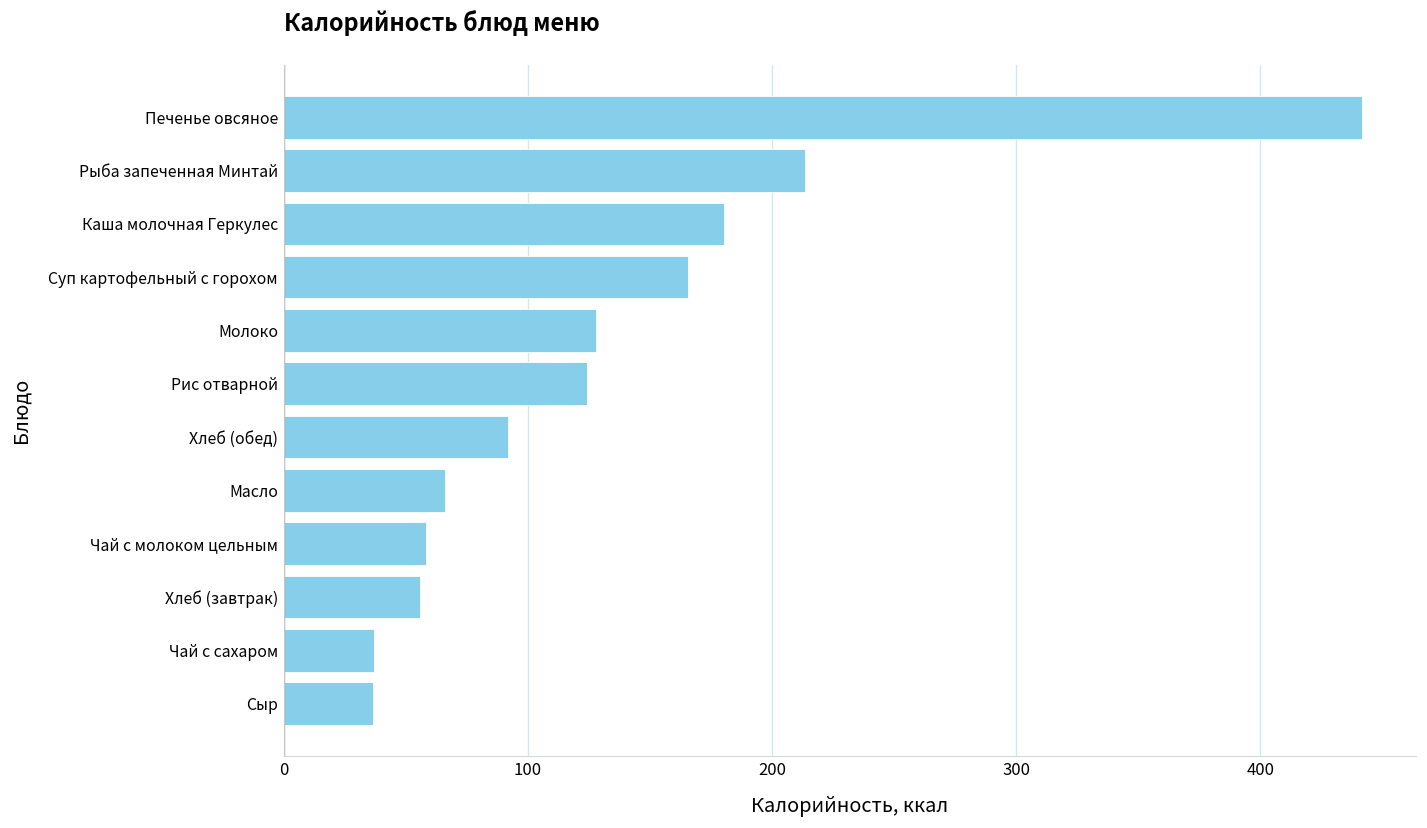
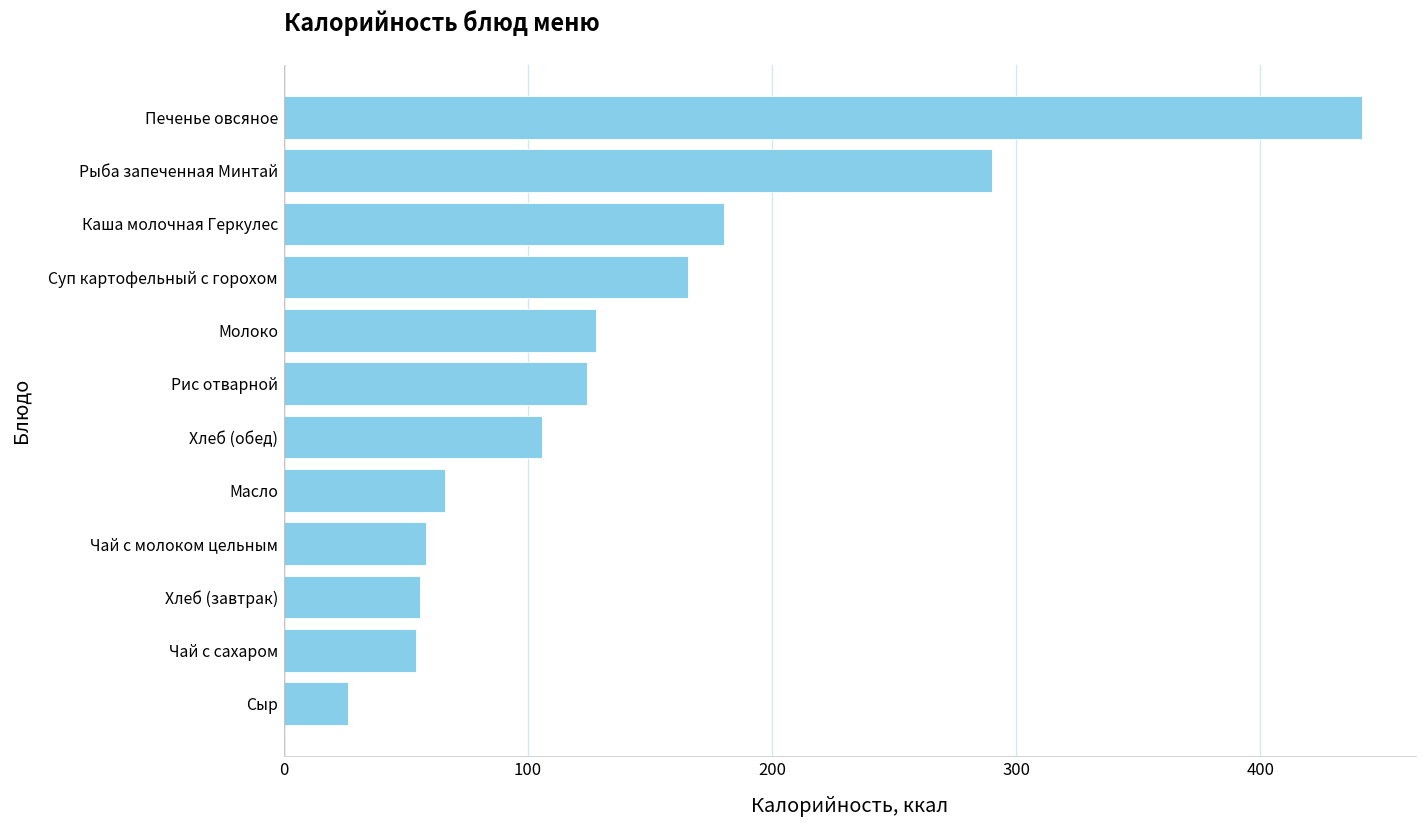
  {
    "Печенье овсяное": 442,
-   "Рыба запеченная Минтай": 213,
+   "Рыба запеченная Минтай": 290,
    "Каша молочная Геркулес": 180,
    "Суп картофельный с горохом": 165,
    "Молоко": 128,
    "Рис отварной": 124,
-   "Хлеб (обед)": 92,
+   "Хлеб (обед)": 106,
    "Масло": 66,
    "Чай с молоком цельным": 58,
    "Хлеб (завтрак)": 56,
-   "Чай с сахаром": 37,
-   "Сыр": 36
+   "Чай с сахаром": 54,
+   "Сыр": 26
  }
